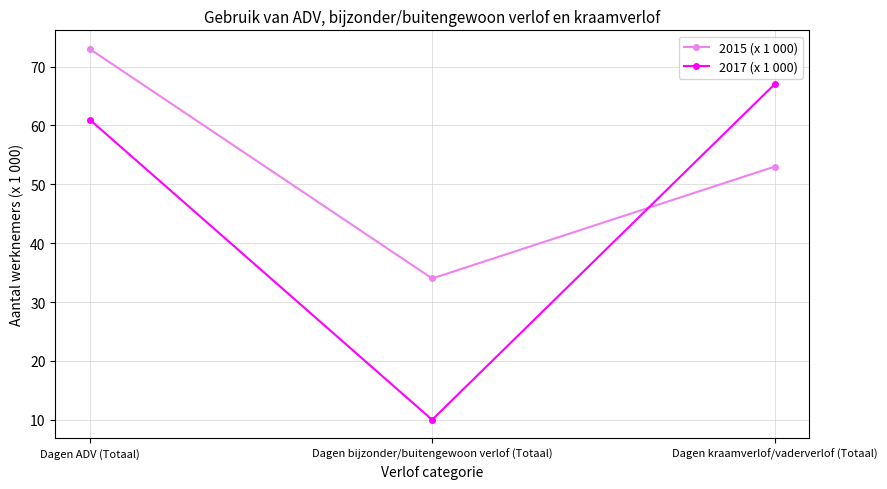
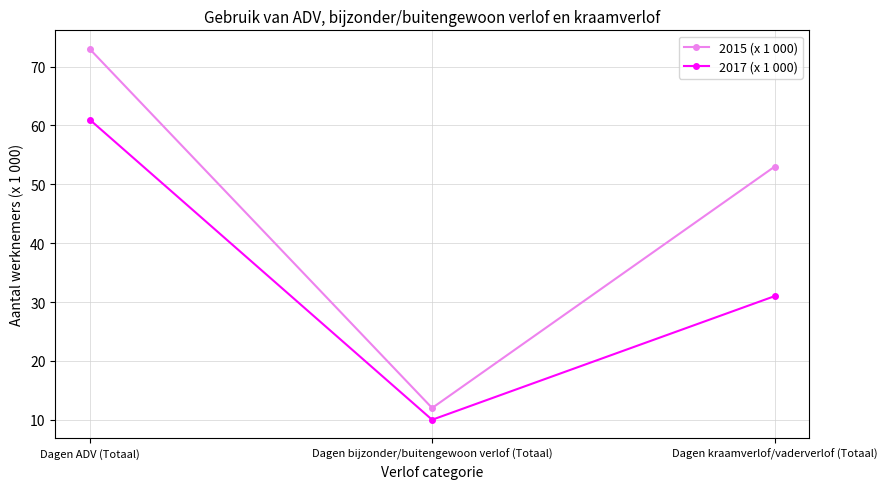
  {
    "2015 (x 1 000)": {
      "Dagen ADV (Totaal)": 73,
-     "Dagen bijzonder/buitengewoon verlof (Totaal)": 34,
+     "Dagen bijzonder/buitengewoon verlof (Totaal)": 12,
      "Dagen kraamverlof/vaderverlof (Totaal)": 53
    },
    "2017 (x 1 000)": {
      "Dagen ADV (Totaal)": 61,
      "Dagen bijzonder/buitengewoon verlof (Totaal)": 10,
-     "Dagen kraamverlof/vaderverlof (Totaal)": 67
+     "Dagen kraamverlof/vaderverlof (Totaal)": 31
    }
  }
